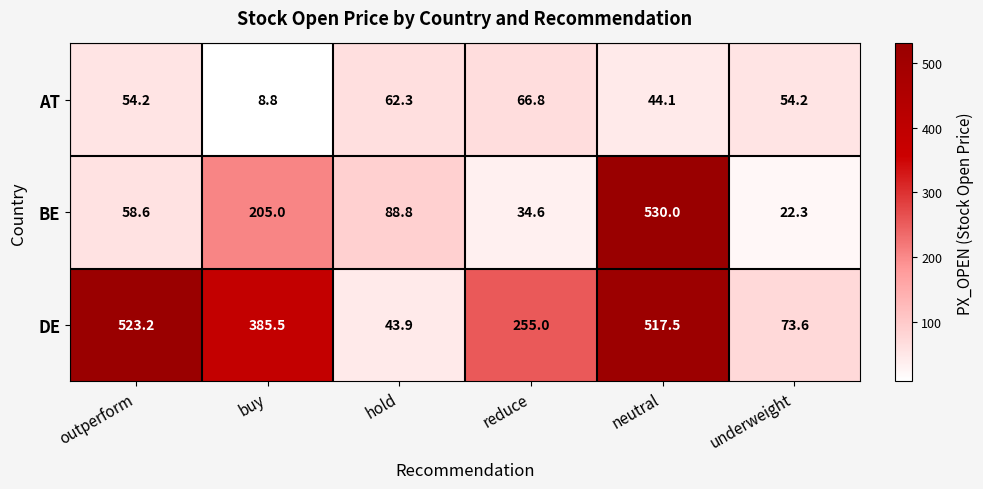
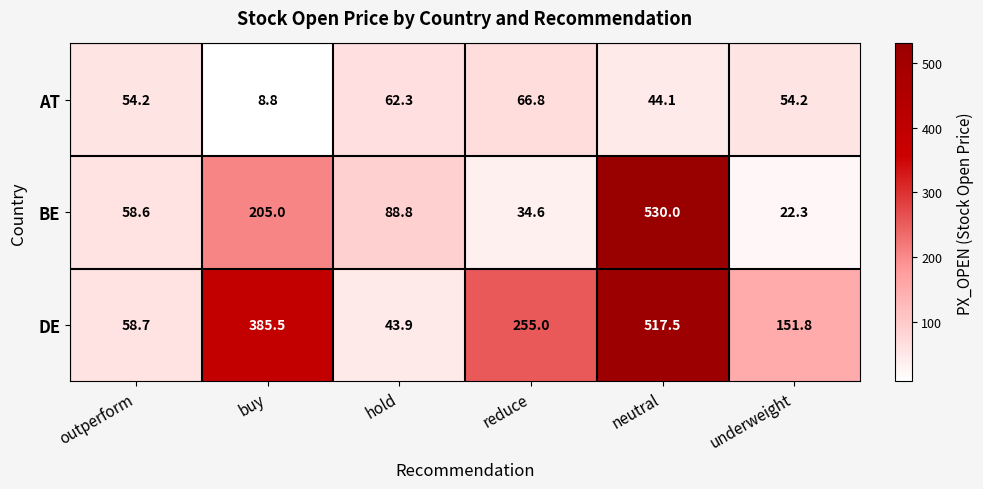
  {
    "DE": {
-     "outperform": 523.2,
-     "underweight": 73.6
+     "outperform": 58.7,
+     "underweight": 151.8
    }
  }
